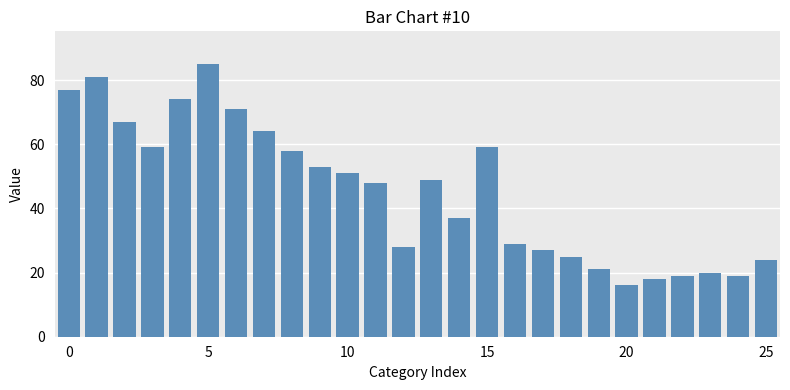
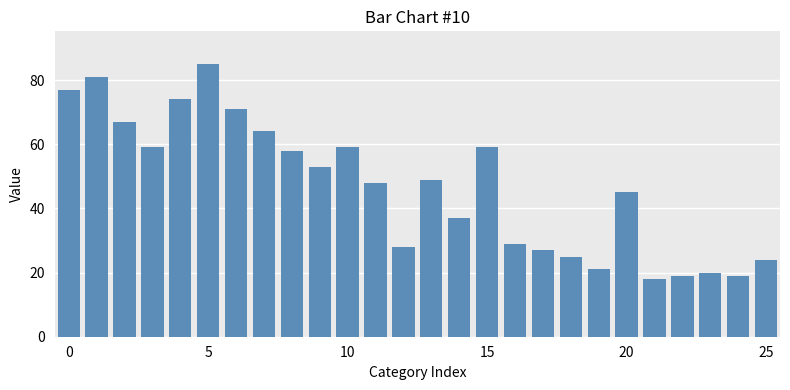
  {
    "0": 77,
    "5": 85,
-   "10": 51,
+   "10": 59,
    "15": 59,
-   "20": 16,
+   "20": 45,
    "25": 24
  }
